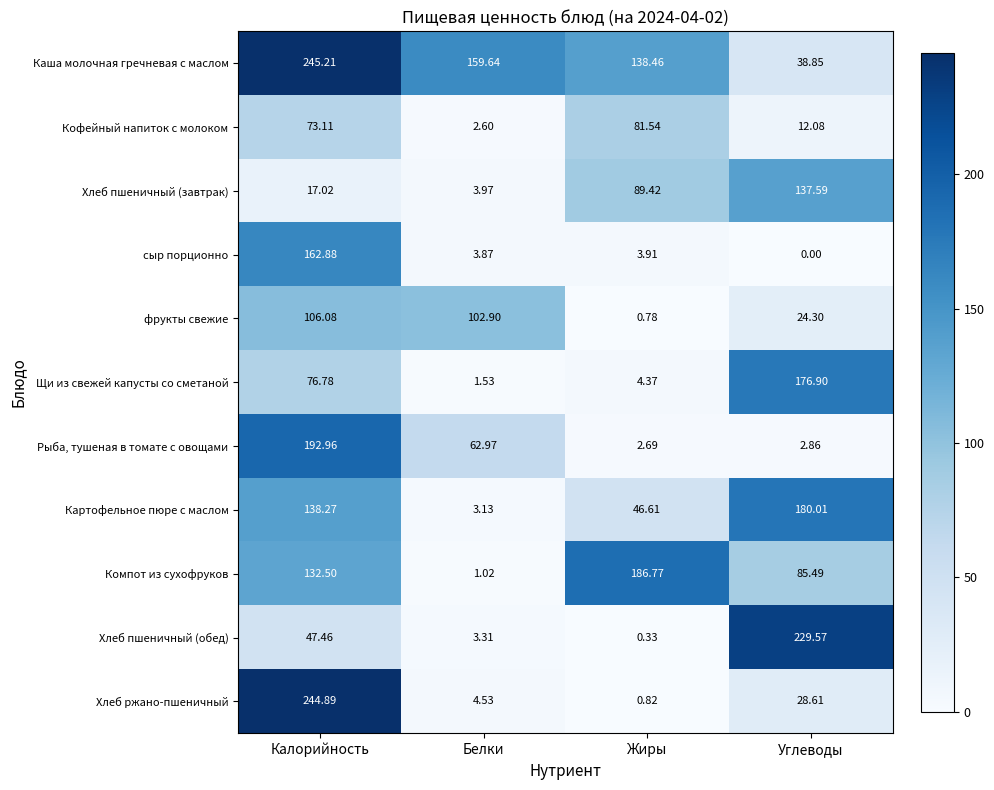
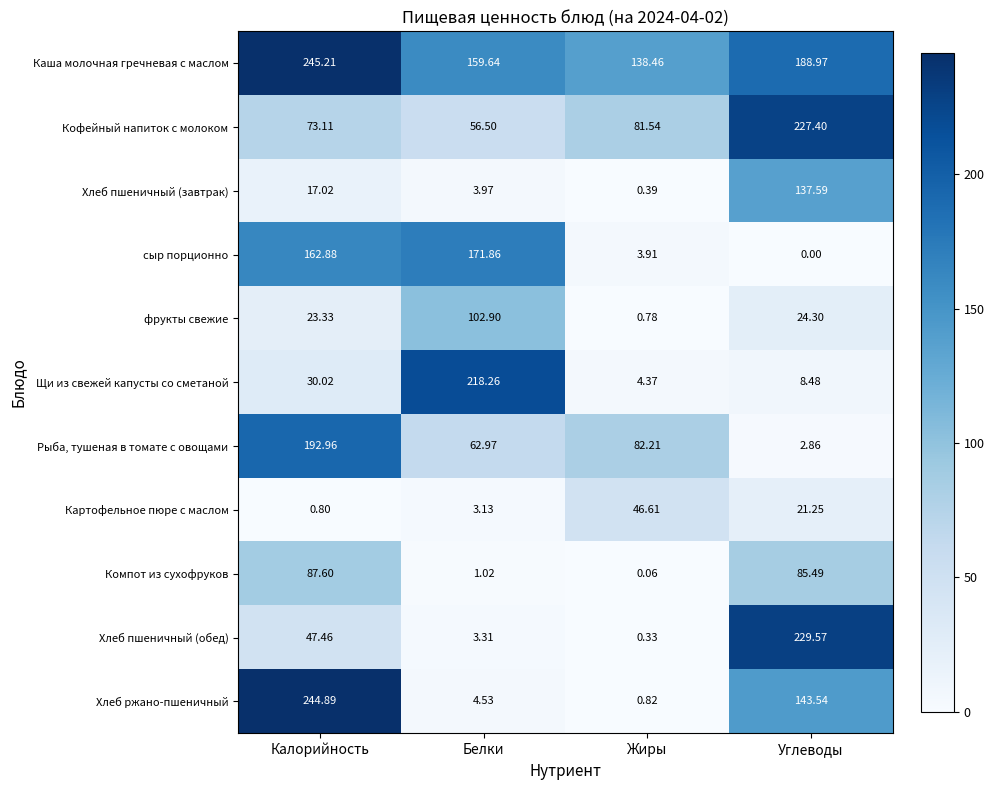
  {
    "Каша молочная гречневая с маслом": {
      "Калорийность": 245.21,
      "Белки": 159.64,
      "Жиры": 138.46,
-     "Углеводы": 38.85
+     "Углеводы": 188.97
    },
    "Кофейный напиток с молоком": {
      "Калорийность": 73.11,
-     "Белки": 2.60,
+     "Белки": 56.50,
      "Жиры": 81.54,
-     "Углеводы": 12.08
+     "Углеводы": 227.40
    },
    "Хлеб пшеничный (завтрак)": {
      "Калорийность": 17.02,
      "Белки": 3.97,
-     "Жиры": 89.42,
+     "Жиры": 0.39,
      "Углеводы": 137.59
    },
    "сыр порционно": {
      "Калорийность": 162.88,
-     "Белки": 3.87,
+     "Белки": 171.86,
      "Жиры": 3.91,
      "Углеводы": 0.00
    },
    "фрукты свежие": {
-     "Калорийность": 106.08,
+     "Калорийность": 23.33,
      "Белки": 102.90,
      "Жиры": 0.78,
      "Углеводы": 24.30
    },
    "Щи из свежей капусты со сметаной": {
-     "Калорийность": 76.78,
-     "Белки": 1.53,
+     "Калорийность": 30.02,
+     "Белки": 218.26,
      "Жиры": 4.37,
-     "Углеводы": 176.90
+     "Углеводы": 8.48
    },
    "Рыба, тушеная в томате с овощами": {
      "Калорийность": 192.96,
      "Белки": 62.97,
-     "Жиры": 2.69,
+     "Жиры": 82.21,
      "Углеводы": 2.86
    },
    "Картофельное пюре с маслом": {
-     "Калорийность": 138.27,
+     "Калорийность": 0.80,
      "Белки": 3.13,
      "Жиры": 46.61,
-     "Углеводы": 180.01
+     "Углеводы": 21.25
    },
    "Компот из сухофруков": {
-     "Калорийность": 132.50,
+     "Калорийность": 87.60,
      "Белки": 1.02,
-     "Жиры": 186.77,
+     "Жиры": 0.06,
      "Углеводы": 85.49
    },
    "Хлеб пшеничный (обед)": {
      "Калорийность": 47.46,
      "Белки": 3.31,
      "Жиры": 0.33,
      "Углеводы": 229.57
    },
    "Хлеб ржано-пшеничный": {
      "Калорийность": 244.89,
      "Белки": 4.53,
      "Жиры": 0.82,
-     "Углеводы": 28.61
+     "Углеводы": 143.54
    }
  }
